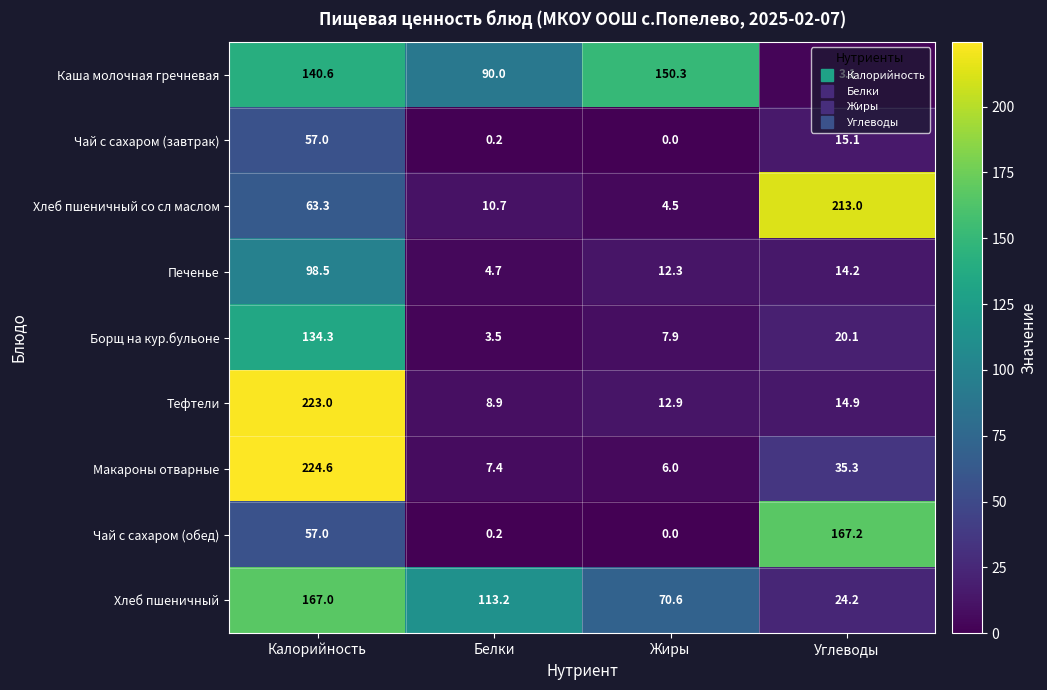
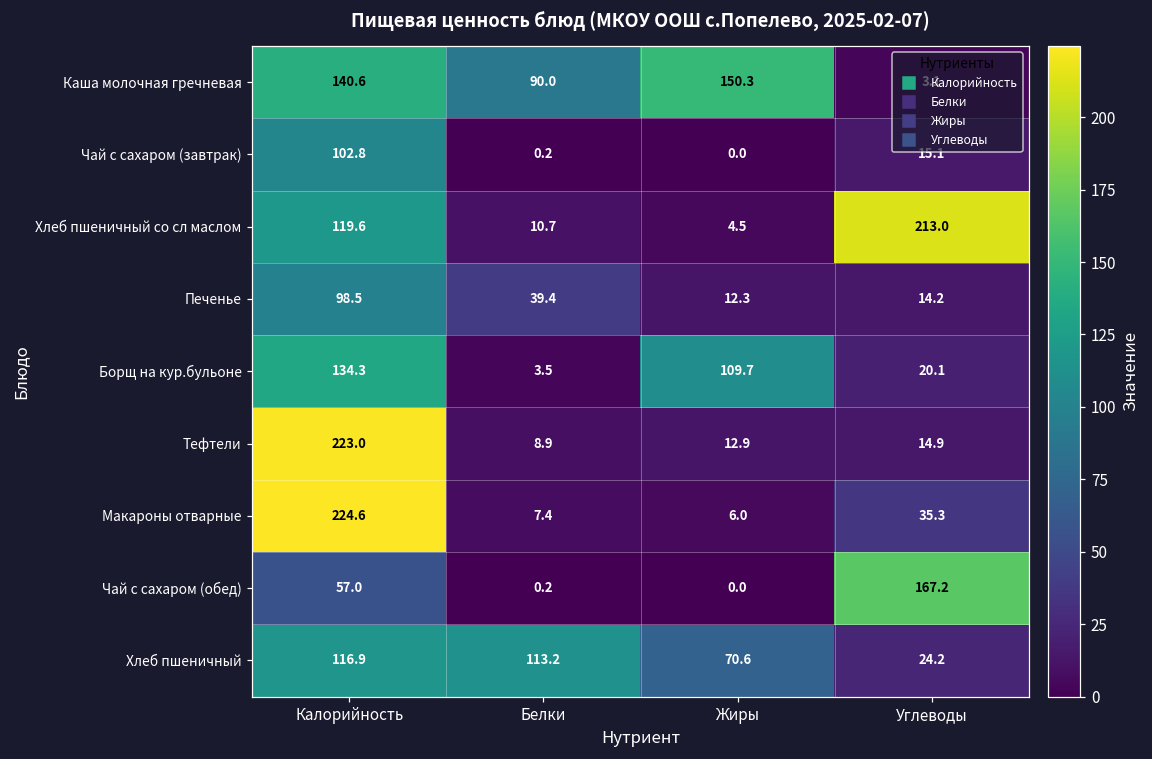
  {
    "Каша молочная гречневая": {
      "Калорийность": 140.6,
      "Белки": 90.0,
      "Жиры": 150.3
    },
    "Чай с сахаром (завтрак)": {
-     "Калорийность": 57.0,
+     "Калорийность": 102.8,
      "Белки": 0.2,
      "Жиры": 0.0,
      "Углеводы": 15.1
    },
    "Хлеб пшеничный со сл маслом": {
-     "Калорийность": 63.3,
+     "Калорийность": 119.6,
      "Белки": 10.7,
      "Жиры": 4.5,
      "Углеводы": 213.0
    },
    "Печенье": {
      "Калорийность": 98.5,
-     "Белки": 4.7,
+     "Белки": 39.4,
      "Жиры": 12.3,
      "Углеводы": 14.2
    },
    "Борщ на кур.бульоне": {
      "Калорийность": 134.3,
      "Белки": 3.5,
-     "Жиры": 7.9,
+     "Жиры": 109.7,
      "Углеводы": 20.1
    },
    "Тефтели": {
      "Калорийность": 223.0,
      "Белки": 8.9,
      "Жиры": 12.9,
      "Углеводы": 14.9
    },
    "Макароны отварные": {
      "Калорийность": 224.6,
      "Белки": 7.4,
      "Жиры": 6.0,
      "Углеводы": 35.3
    },
    "Чай с сахаром (обед)": {
      "Калорийность": 57.0,
      "Белки": 0.2,
      "Жиры": 0.0,
      "Углеводы": 167.2
    },
    "Хлеб пшеничный": {
-     "Калорийность": 167.0,
+     "Калорийность": 116.9,
      "Белки": 113.2,
      "Жиры": 70.6,
      "Углеводы": 24.2
    }
  }
